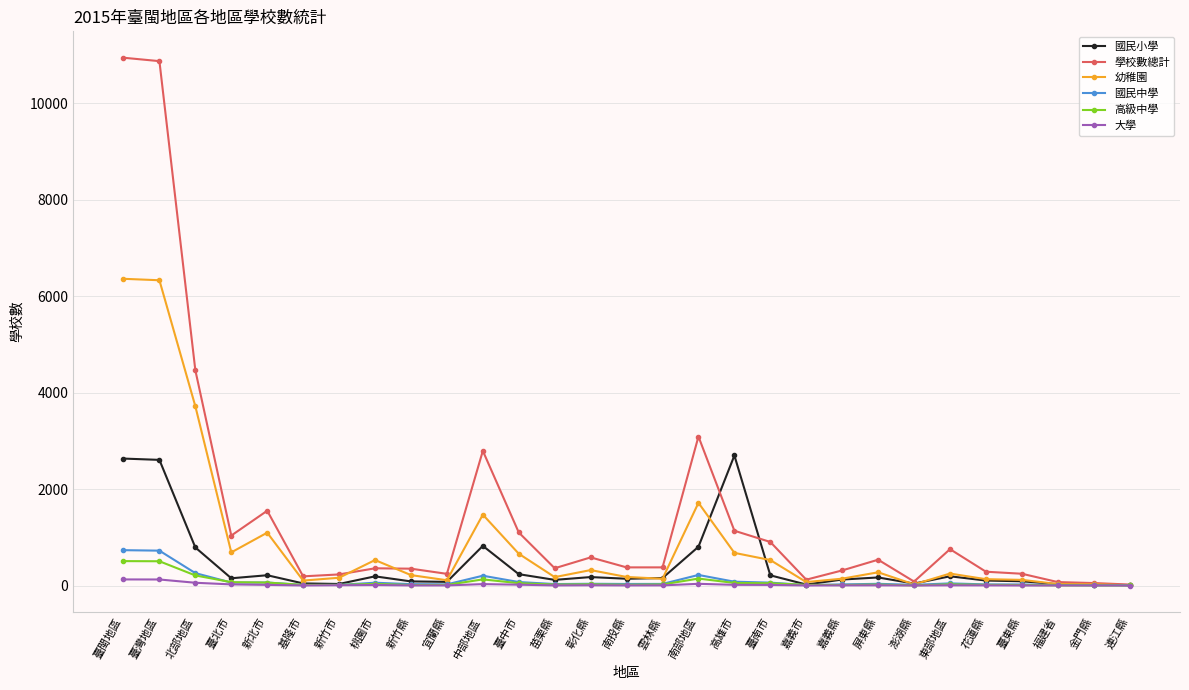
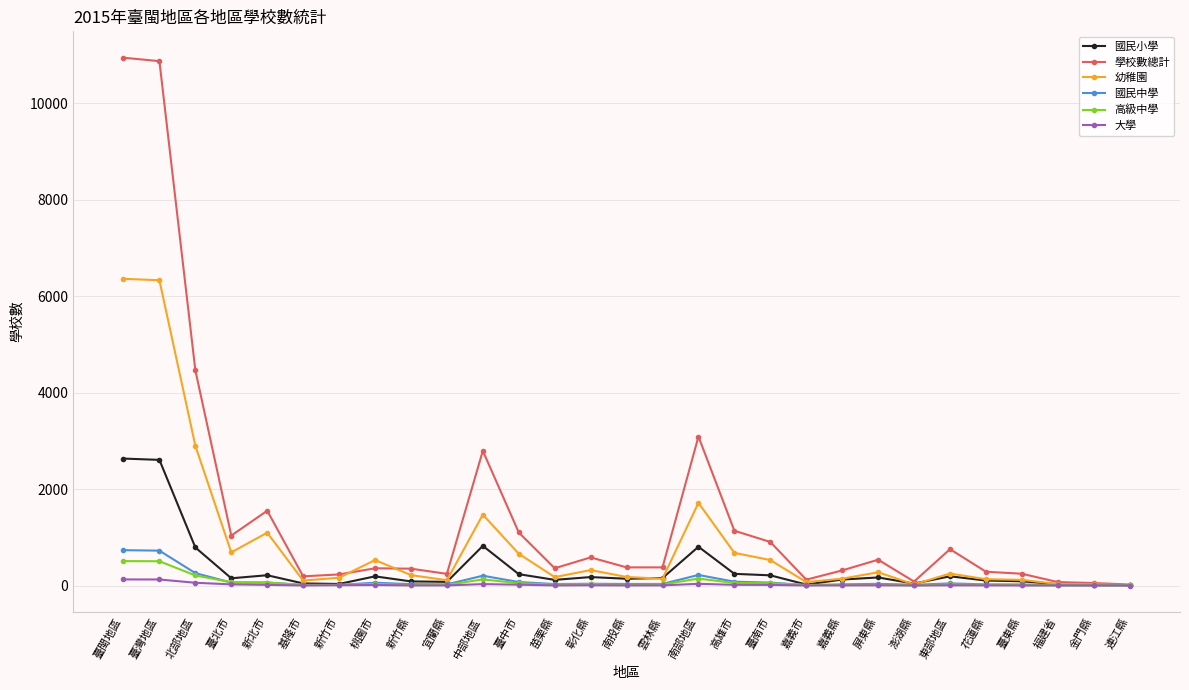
  {
    "國民小學": {
      "臺閩地區": 2600,
      "臺灣地區": 2600,
      "北部地區": 800,
      "臺北市": 200,
      "新北市": 200,
      "桃園市": 200,
      "新竹縣": 100,
      "中部地區": 800,
      "臺中市": 200,
      "苗栗縣": 100,
      "彰化縣": 200,
      "南部地區": 800,
-     "高雄市": 2700,
+     "高雄市": 200,
      "臺南市": 200,
      "屏東縣": 200,
      "東部地區": 200
    },
    "學校數總計": {
      "臺閩地區": 10900,
      "臺灣地區": 10900,
      "北部地區": 4500,
      "臺北市": 1000,
      "新北市": 1600,
      "基隆市": 200,
      "新竹市": 200,
      "桃園市": 400,
      "新竹縣": 300,
      "宜蘭縣": 200,
      "中部地區": 2800,
      "臺中市": 1100,
      "苗栗縣": 400,
      "彰化縣": 600,
      "南投縣": 400,
      "雲林縣": 400,
      "南部地區": 3100,
      "高雄市": 1100,
      "臺南市": 900,
      "嘉義縣": 300,
      "屏東縣": 500,
      "東部地區": 800,
      "花蓮縣": 300,
      "臺東縣": 200
    },
    "幼稚園": {
      "臺閩地區": 6400,
      "臺灣地區": 6300,
-     "北部地區": 3700,
+     "北部地區": 2900,
      "臺北市": 700,
      "新北市": 1100,
      "基隆市": 100,
      "新竹市": 200,
      "桃園市": 500,
      "新竹縣": 200,
      "中部地區": 1500,
      "臺中市": 700,
      "苗栗縣": 200,
      "彰化縣": 300,
      "南部地區": 1700,
      "高雄市": 700,
      "臺南市": 500,
      "屏東縣": 300,
      "東部地區": 200
    },
    "國民中學": {
      "臺閩地區": 700,
      "臺灣地區": 700,
      "中部地區": 200,
      "南部地區": 200
    },
    "高級中學": {
      "臺閩地區": 500,
      "臺灣地區": 500,
      "中部地區": 100,
      "南部地區": 100
    },
    "大學": {
      "臺閩地區": 100,
      "臺灣地區": 100,
      "北部地區": 100,
      "中部地區": 0,
      "南部地區": 0
    }
  }
